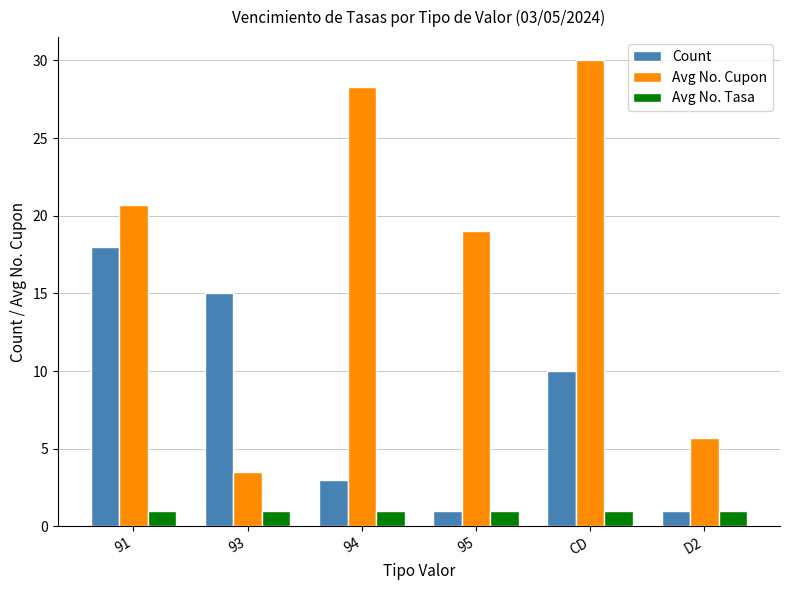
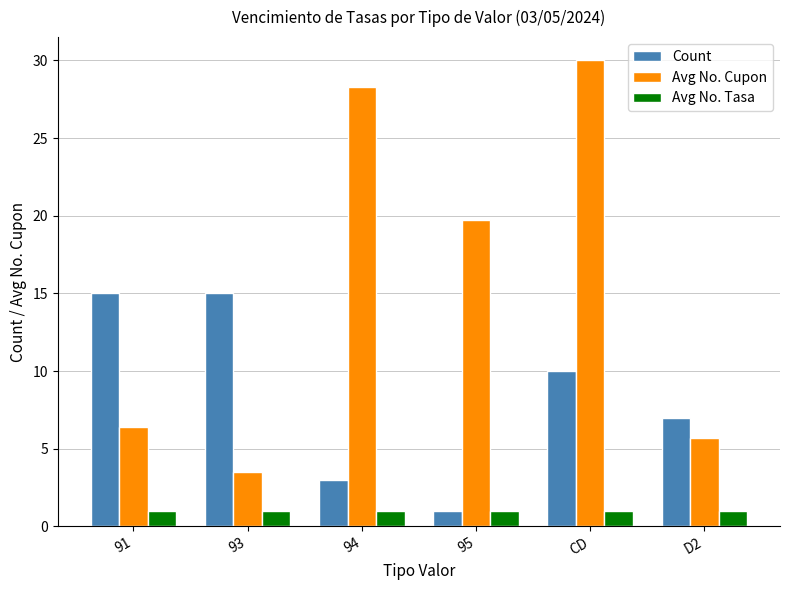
  {
    "Count": {
-     "91": 18,
+     "91": 15,
      "93": 15,
      "94": 3,
      "95": 1,
      "CD": 10,
-     "D2": 1
+     "D2": 7
    },
    "Avg No. Cupon": {
-     "91": 20.7,
+     "91": 6.4,
      "93": 3.5,
      "94": 28.3,
-     "95": 19.0,
+     "95": 19.7,
      "CD": 30.0,
      "D2": 5.7
    },
    "Avg No. Tasa": {
      "91": 1.0,
      "93": 1.0,
      "94": 1.0,
      "95": 1.0,
      "CD": 1.0,
      "D2": 1.0
    }
  }
